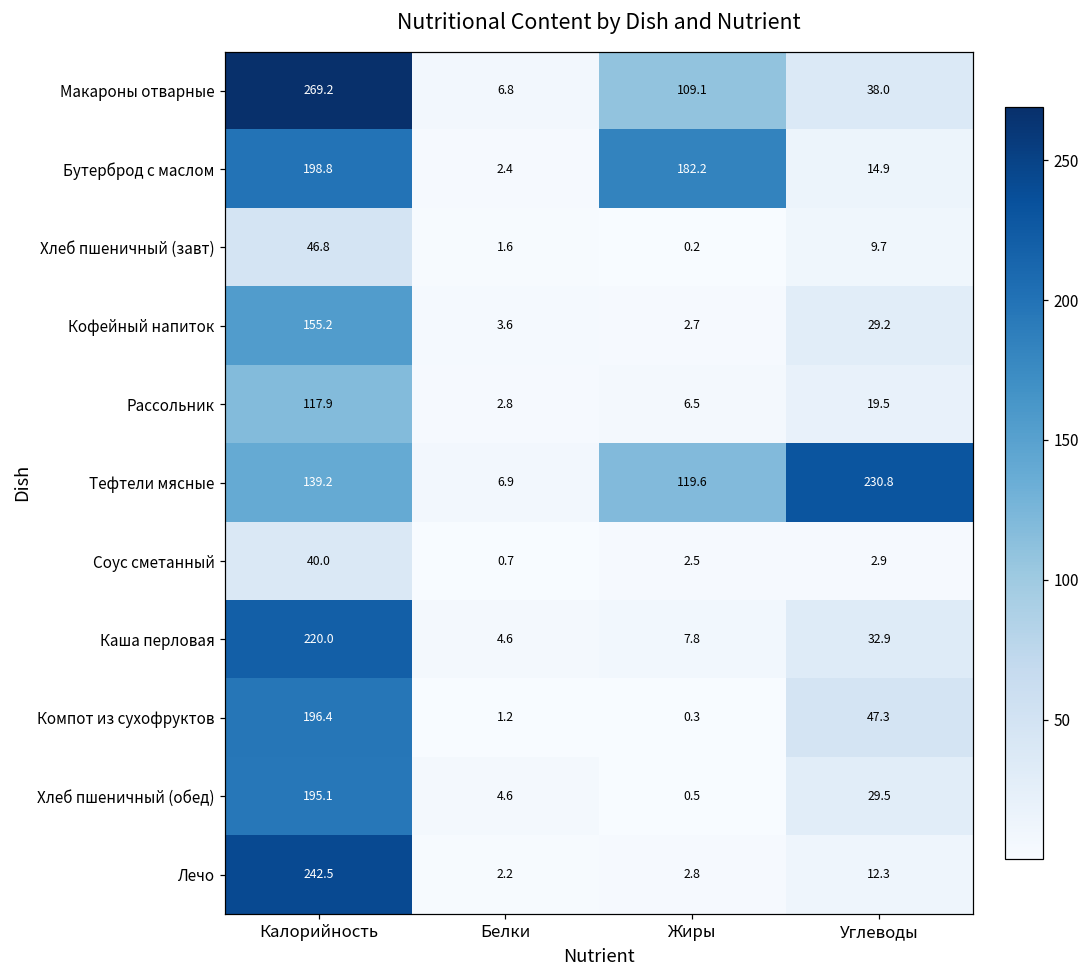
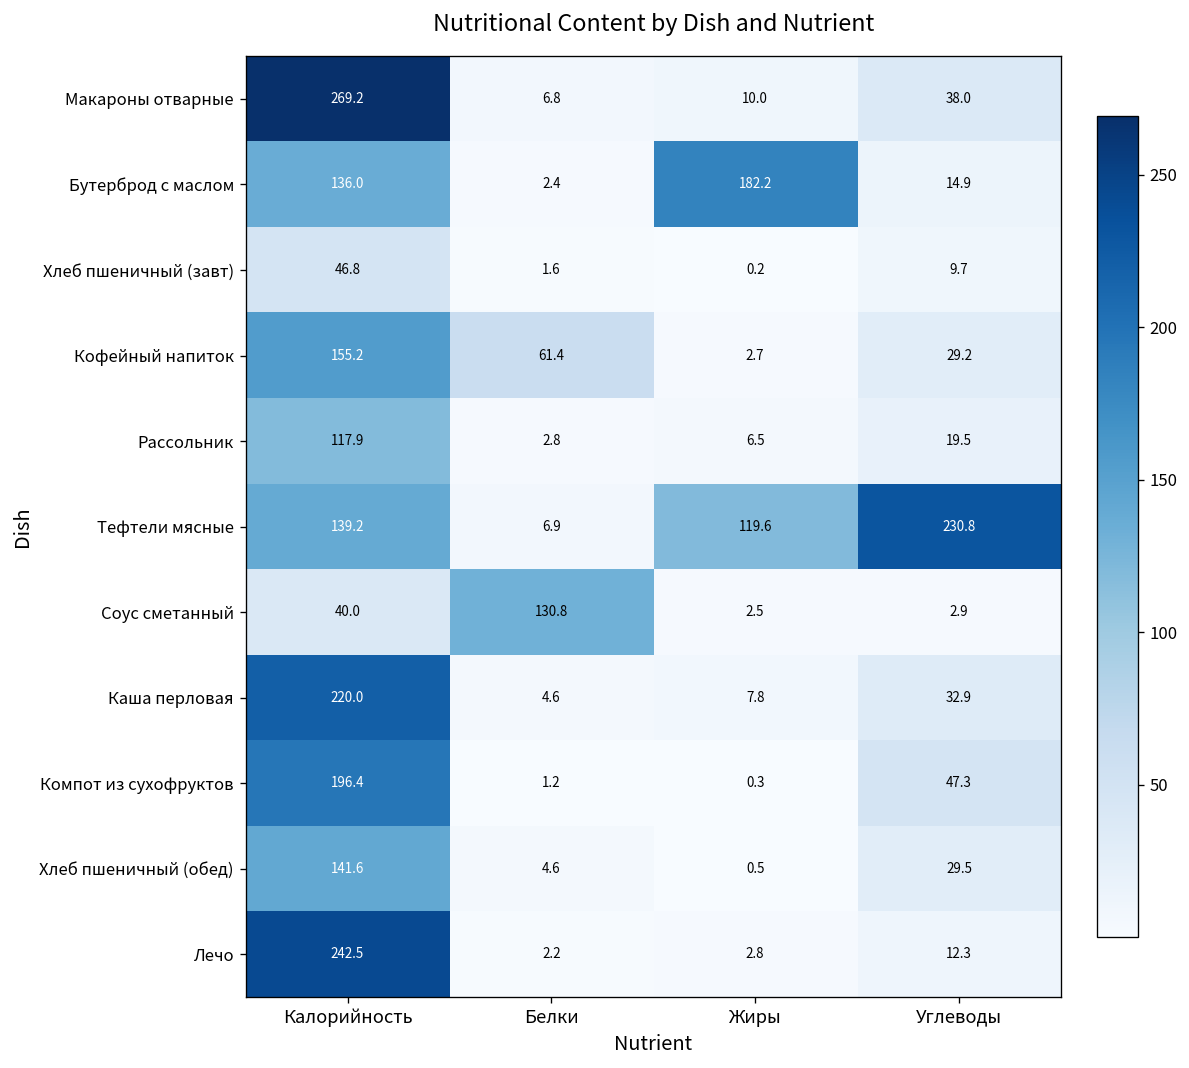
  {
    "Макароны отварные": {
      "Калорийность": 269.2,
      "Белки": 6.8,
-     "Жиры": 109.1,
+     "Жиры": 10.0,
      "Углеводы": 38.0
    },
    "Бутерброд с маслом": {
-     "Калорийность": 198.8,
+     "Калорийность": 136.0,
      "Белки": 2.4,
      "Жиры": 182.2,
      "Углеводы": 14.9
    },
    "Хлеб пшеничный (завт)": {
      "Калорийность": 46.8,
      "Белки": 1.6,
      "Жиры": 0.2,
      "Углеводы": 9.7
    },
    "Кофейный напиток": {
      "Калорийность": 155.2,
-     "Белки": 3.6,
+     "Белки": 61.4,
      "Жиры": 2.7,
      "Углеводы": 29.2
    },
    "Рассольник": {
      "Калорийность": 117.9,
      "Белки": 2.8,
      "Жиры": 6.5,
      "Углеводы": 19.5
    },
    "Тефтели мясные": {
      "Калорийность": 139.2,
      "Белки": 6.9,
      "Жиры": 119.6,
      "Углеводы": 230.8
    },
    "Соус сметанный": {
      "Калорийность": 40.0,
-     "Белки": 0.7,
+     "Белки": 130.8,
      "Жиры": 2.5,
      "Углеводы": 2.9
    },
    "Каша перловая": {
      "Калорийность": 220.0,
      "Белки": 4.6,
      "Жиры": 7.8,
      "Углеводы": 32.9
    },
    "Компот из сухофруктов": {
      "Калорийность": 196.4,
      "Белки": 1.2,
      "Жиры": 0.3,
      "Углеводы": 47.3
    },
    "Хлеб пшеничный (обед)": {
-     "Калорийность": 195.1,
+     "Калорийность": 141.6,
      "Белки": 4.6,
      "Жиры": 0.5,
      "Углеводы": 29.5
    },
    "Лечо": {
      "Калорийность": 242.5,
      "Белки": 2.2,
      "Жиры": 2.8,
      "Углеводы": 12.3
    }
  }
